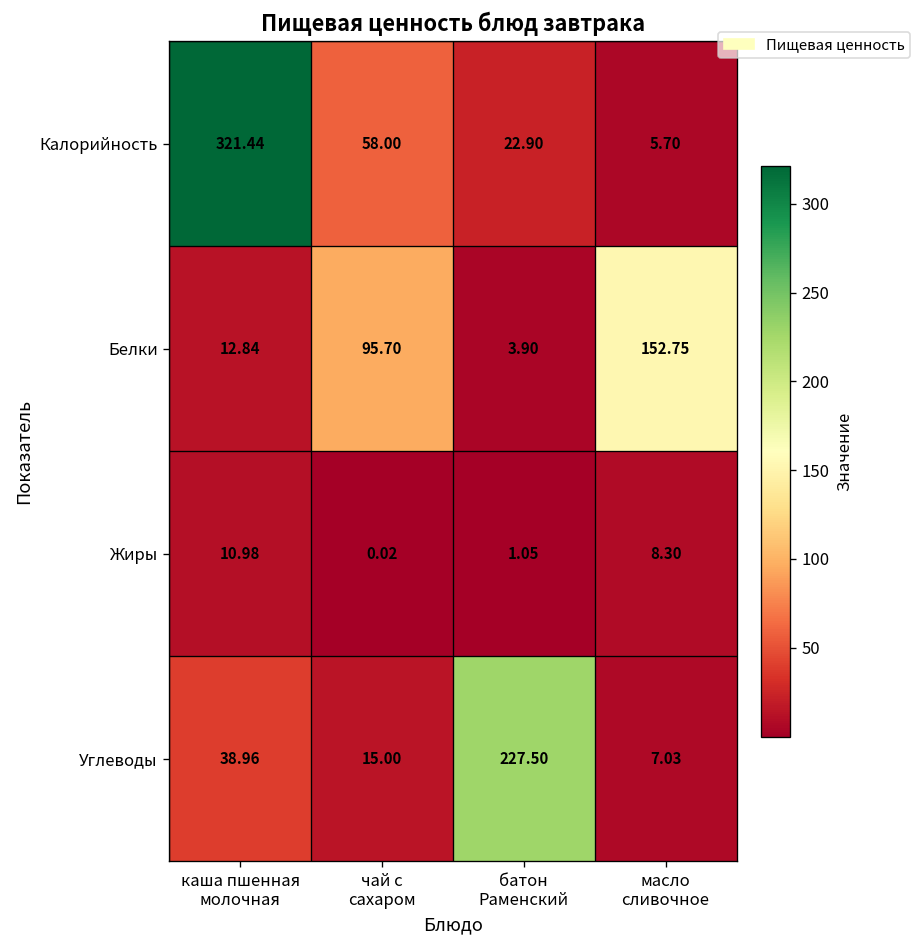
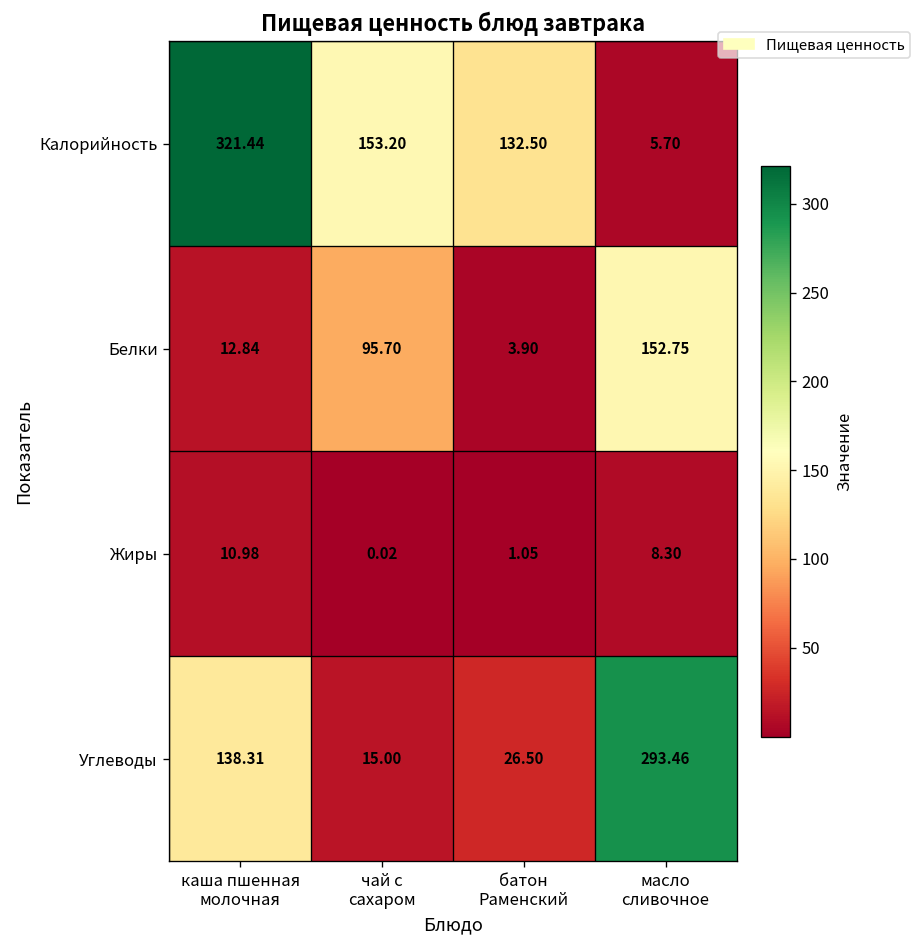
  {
    "Калорийность": {
      "каша пшенная молочная": 321.44,
-     "чай с сахаром": 58.00,
-     "батон Раменский": 22.90,
+     "чай с сахаром": 153.20,
+     "батон Раменский": 132.50,
      "масло сливочное": 5.70
    },
    "Белки": {
      "каша пшенная молочная": 12.84,
      "чай с сахаром": 95.70,
      "батон Раменский": 3.90,
      "масло сливочное": 152.75
    },
    "Жиры": {
      "каша пшенная молочная": 10.98,
      "чай с сахаром": 0.02,
      "батон Раменский": 1.05,
      "масло сливочное": 8.30
    },
    "Углеводы": {
-     "каша пшенная молочная": 38.96,
+     "каша пшенная молочная": 138.31,
      "чай с сахаром": 15.00,
-     "батон Раменский": 227.50,
-     "масло сливочное": 7.03
+     "батон Раменский": 26.50,
+     "масло сливочное": 293.46
    }
  }
